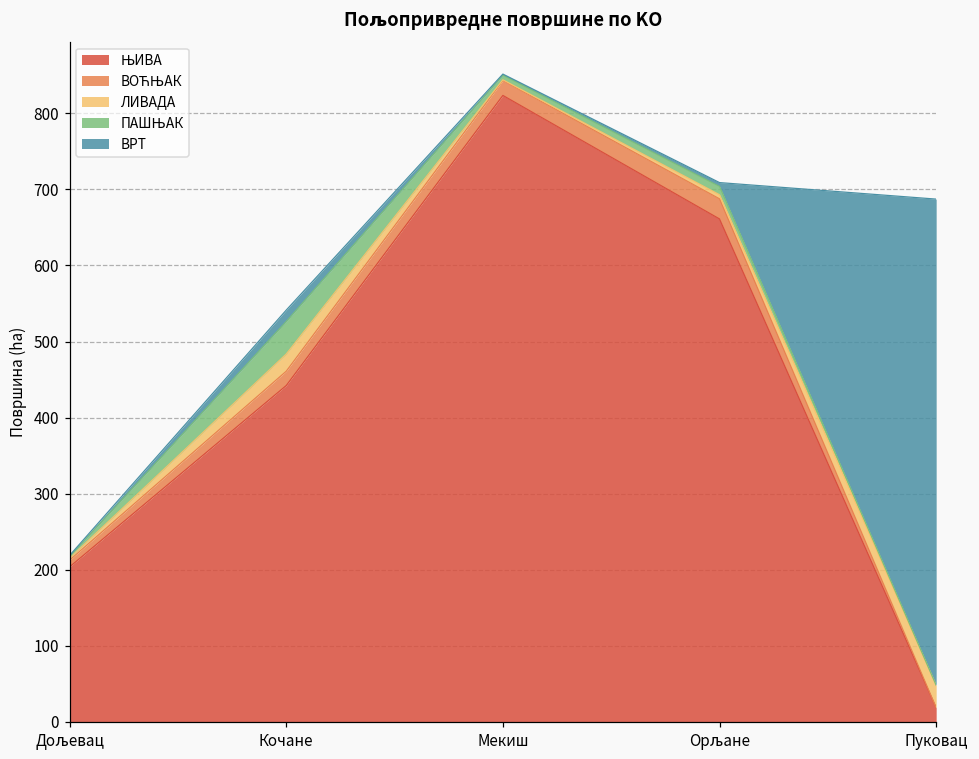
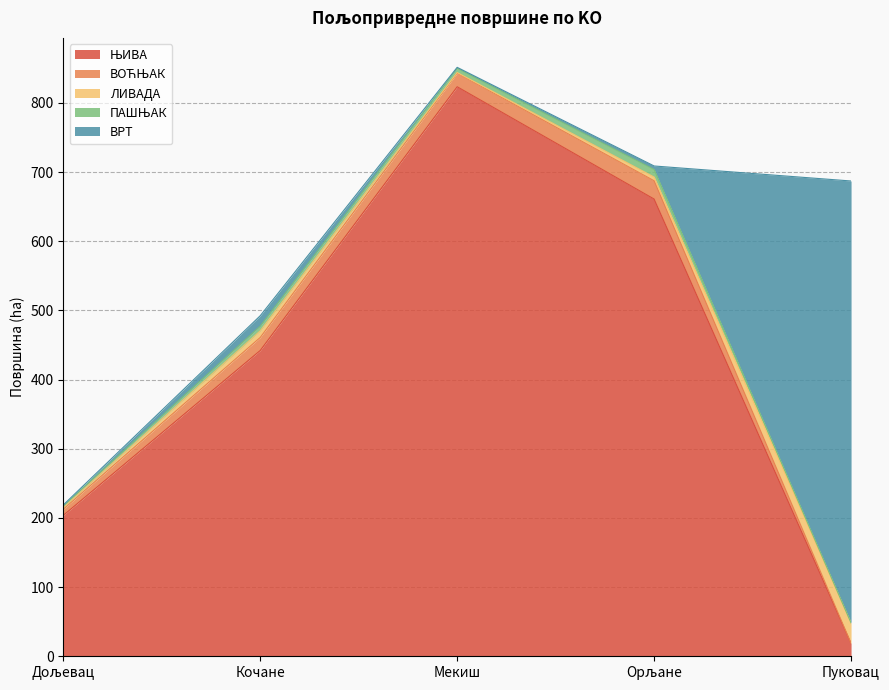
  {
    "ЛИВАДА": {
-     "Кочане": 20,
+     "Кочане": 10,
      "Орљане": 10
    },
    "ПАШЊАК": {
-     "Кочане": 40,
+     "Кочане": 10,
      "Орљане": 10
    },
    "ВРТ": {
      "Кочане": 20,
      "Орљане": 10,
      "Пуковац": 640
    }
  }
